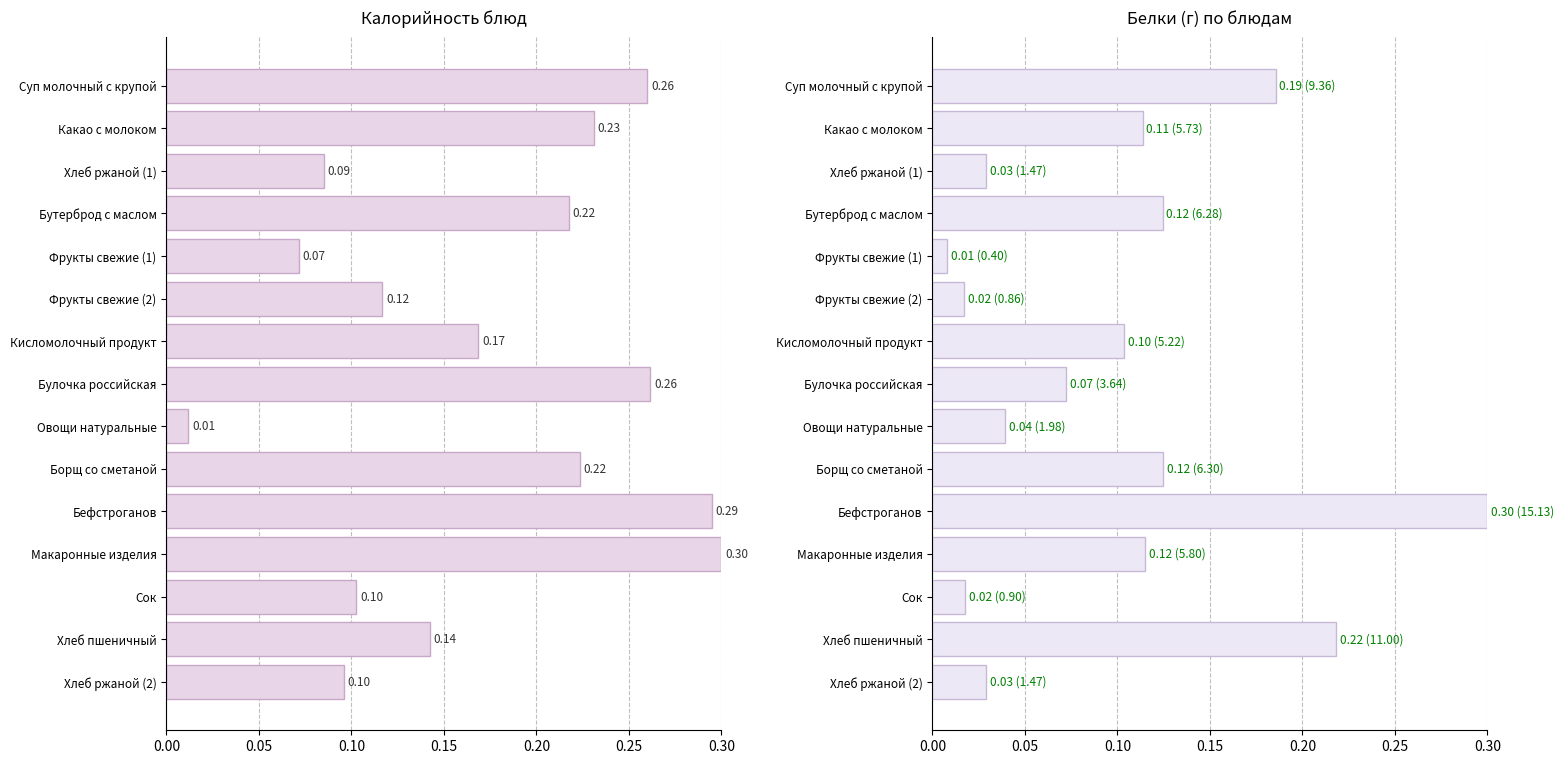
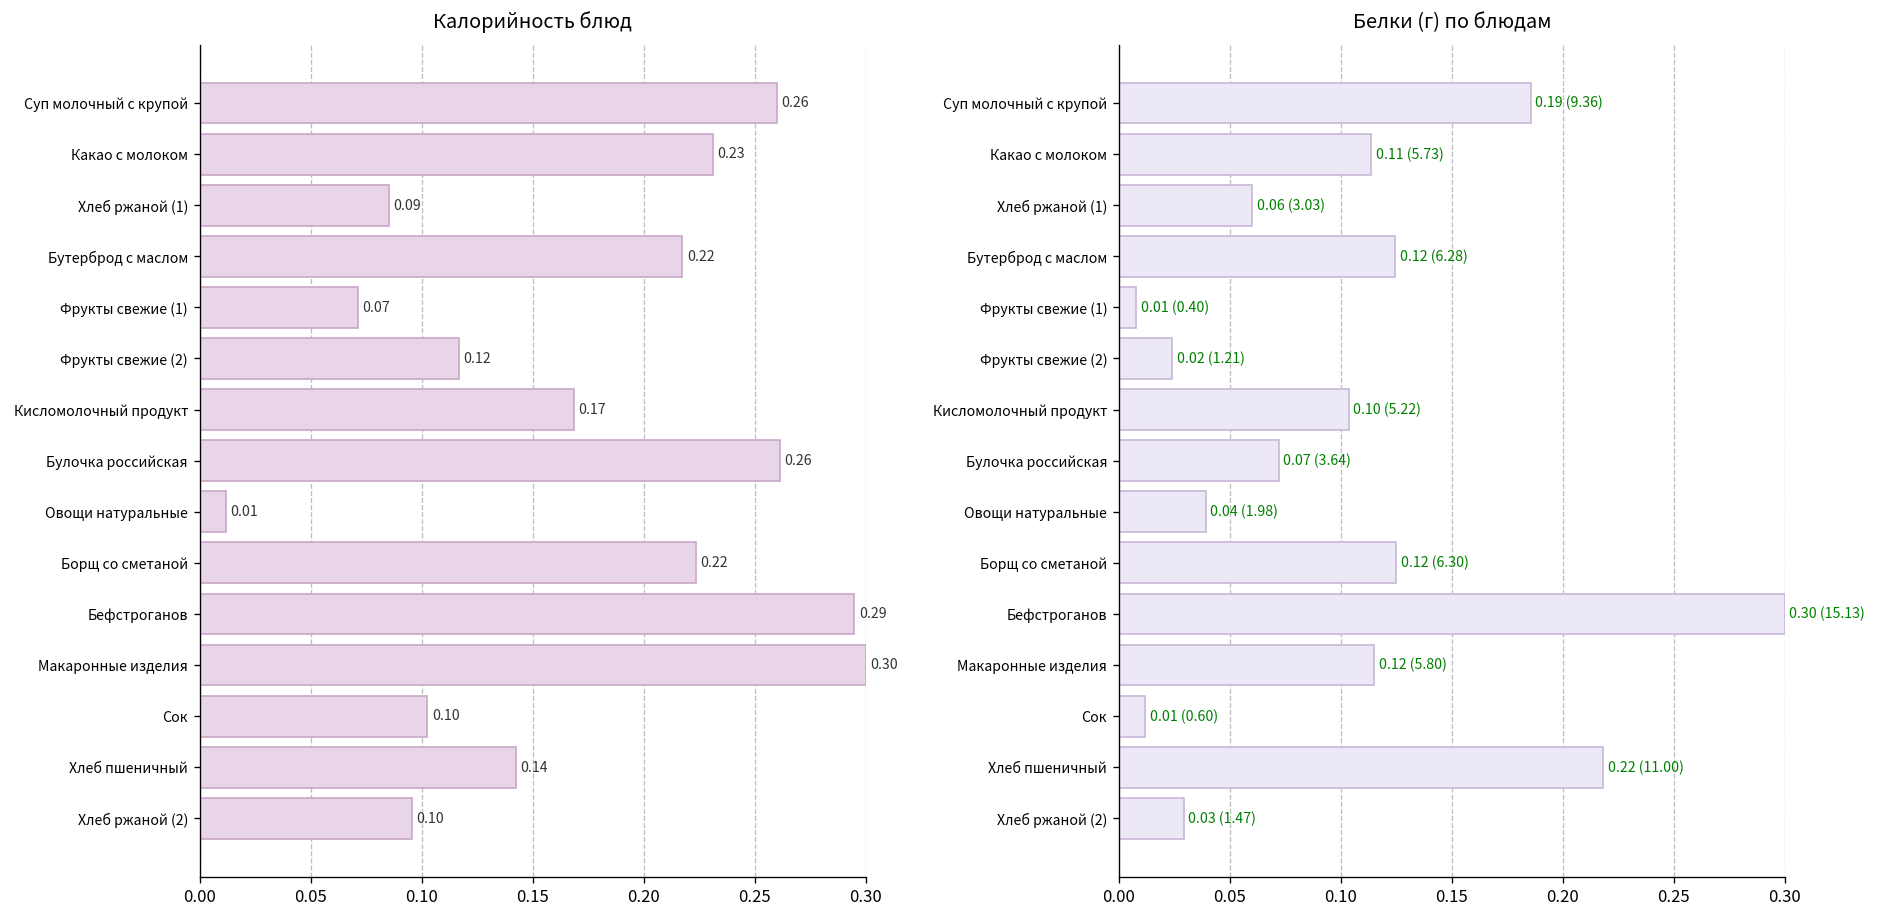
  {
    "Калорийность блюд": {
      "Суп молочный с крупой": "0.26",
      "Какао с молоком": "0.23",
      "Хлеб ржаной (1)": "0.09",
      "Бутерброд с маслом": "0.22",
      "Фрукты свежие (1)": "0.07",
      "Фрукты свежие (2)": "0.12",
      "Кисломолочный продукт": "0.17",
      "Булочка российская": "0.26",
      "Овощи натуральные": "0.01",
      "Борщ со сметаной": "0.22",
      "Бефстроганов": "0.29",
      "Макаронные изделия": "0.30",
      "Сок": "0.10",
      "Хлеб пшеничный": "0.14",
      "Хлеб ржаной (2)": "0.10"
    },
    "Белки (г) по блюдам": {
      "Суп молочный с крупой": "0.19",
      "Какао с молоком": "0.11",
-     "Хлеб ржаной (1)": "0.03 (1.47)",
+     "Хлеб ржаной (1)": "0.06 (3.03)",
      "Бутерброд с маслом": "0.12",
      "Фрукты свежие (1)": "0.01",
-     "Фрукты свежие (2)": "(0.86)",
+     "Фрукты свежие (2)": "(1.21)",
      "Кисломолочный продукт": "0.10",
      "Булочка российская": "0.07",
      "Овощи натуральные": "0.04",
      "Борщ со сметаной": "0.12",
      "Бефстроганов": "0.30",
      "Макаронные изделия": "0.12",
-     "Сок": "0.02 (0.90)",
+     "Сок": "0.01 (0.60)",
      "Хлеб пшеничный": "0.22",
      "Хлеб ржаной (2)": "0.03"
    }
  }
